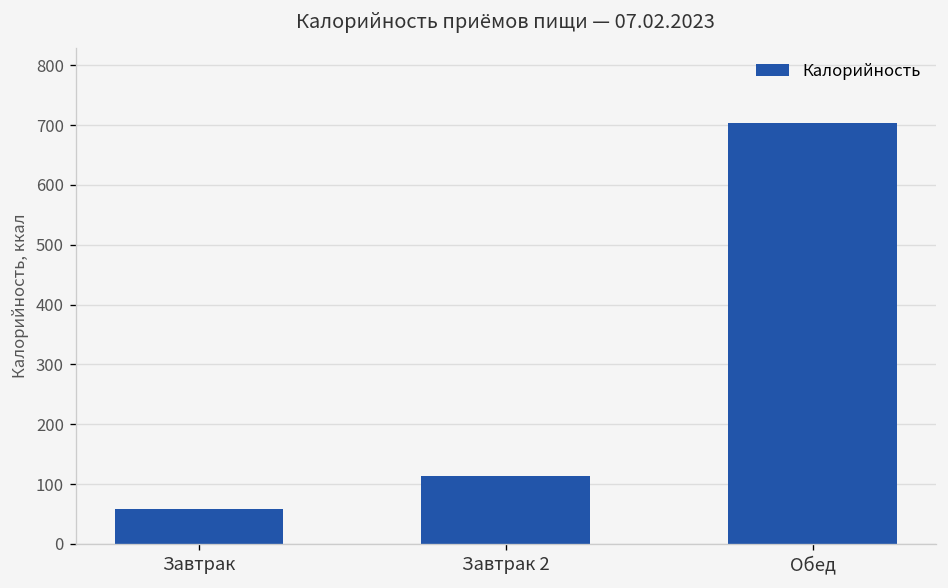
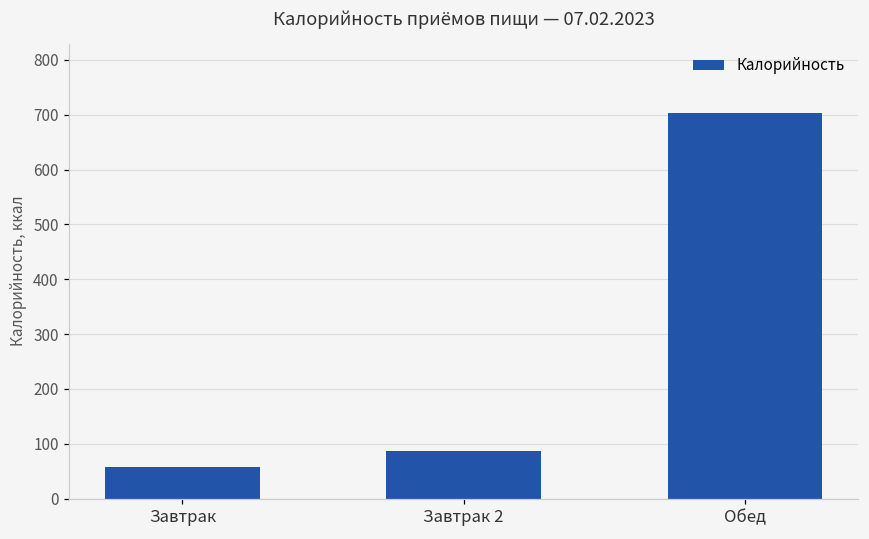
  {
    "Завтрак": 60,
-   "Завтрак 2": 110,
+   "Завтрак 2": 90,
    "Обед": 700
  }
